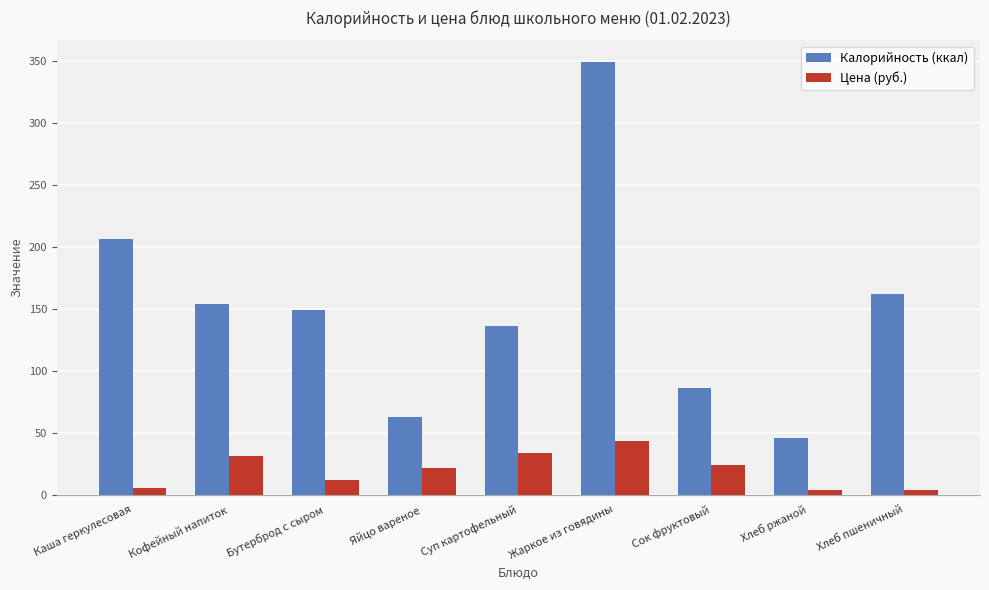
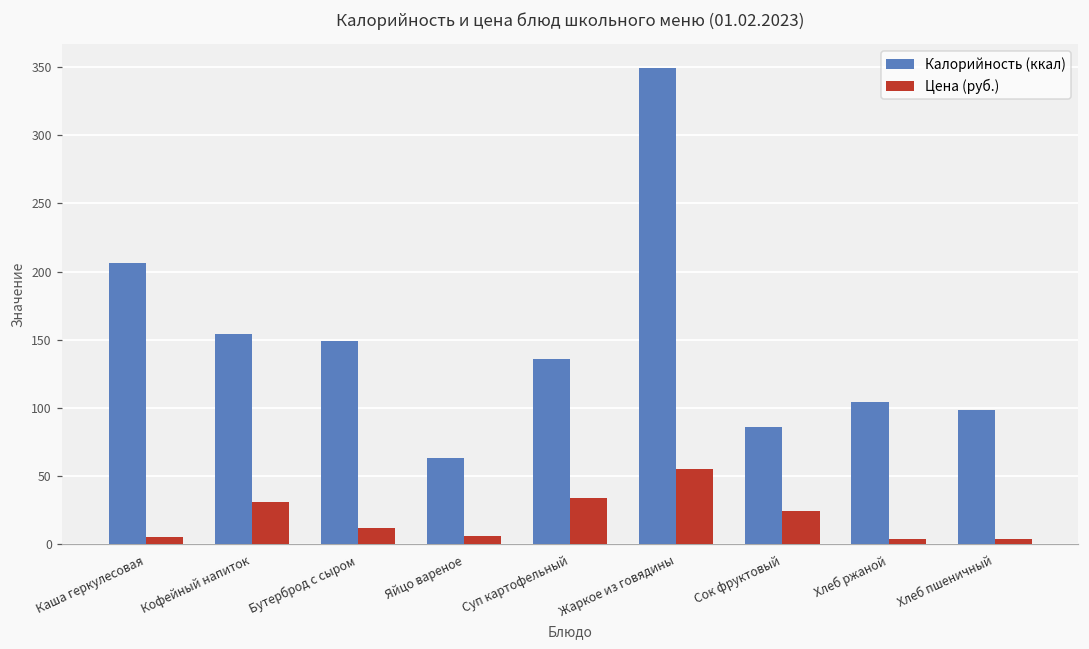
  {
    "Калорийность (ккал)": {
      "Каша геркулесовая": 207,
      "Кофейный напиток": 154,
      "Бутерброд с сыром": 149,
      "Яйцо вареное": 63,
      "Суп картофельный": 136,
      "Жаркое из говядины": 349,
      "Сок фруктовый": 86,
-     "Хлеб ржаной": 46,
-     "Хлеб пшеничный": 162
+     "Хлеб ржаной": 104,
+     "Хлеб пшеничный": 99
    },
    "Цена (руб.)": {
      "Каша геркулесовая": 5,
      "Кофейный напиток": 31,
      "Бутерброд с сыром": 12,
-     "Яйцо вареное": 21,
+     "Яйцо вареное": 6,
      "Суп картофельный": 34,
-     "Жаркое из говядины": 43,
+     "Жаркое из говядины": 55,
      "Сок фруктовый": 24,
      "Хлеб ржаной": 4,
      "Хлеб пшеничный": 4
    }
  }
